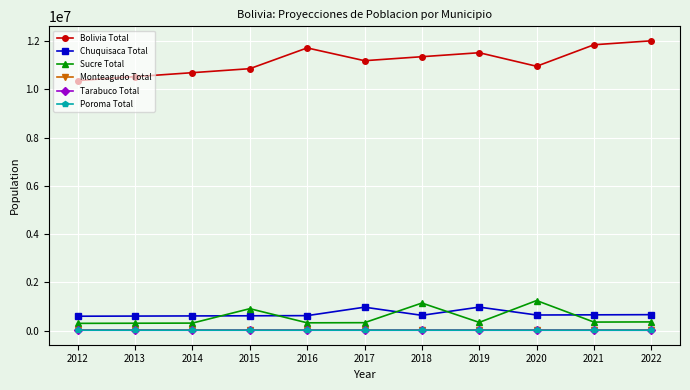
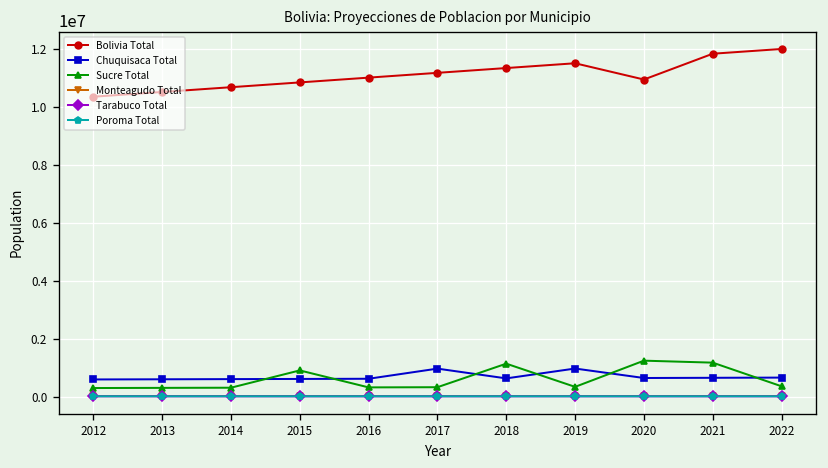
  {
    "Bolivia Total": {
      "2014": 10700000,
      "2015": 10900000,
-     "2016": 11700000,
+     "2016": 11000000,
      "2017": 11200000,
      "2018": 11300000,
      "2019": 11500000,
      "2020": 11000000,
      "2021": 11800000,
      "2022": 12000000
    },
    "Chuquisaca Total": {
      "2012": 600000,
      "2013": 600000,
      "2014": 600000,
      "2015": 600000,
      "2016": 600000,
      "2017": 1000000,
      "2018": 600000,
      "2019": 1000000,
      "2020": 600000,
      "2021": 700000,
      "2022": 700000
    },
    "Sucre Total": {
      "2012": 300000,
      "2013": 300000,
      "2014": 300000,
      "2015": 900000,
      "2016": 300000,
      "2017": 300000,
      "2018": 1100000,
      "2019": 300000,
      "2020": 1200000,
-     "2021": 400000,
+     "2021": 1200000,
      "2022": 400000
    },
    "Poroma Total": {
      "2012": 0,
      "2013": 0,
      "2014": 0,
      "2015": 0,
      "2016": 0,
      "2017": 0,
      "2018": 0,
      "2019": 0,
      "2020": 0,
      "2021": 0,
      "2022": 0
    }
  }
